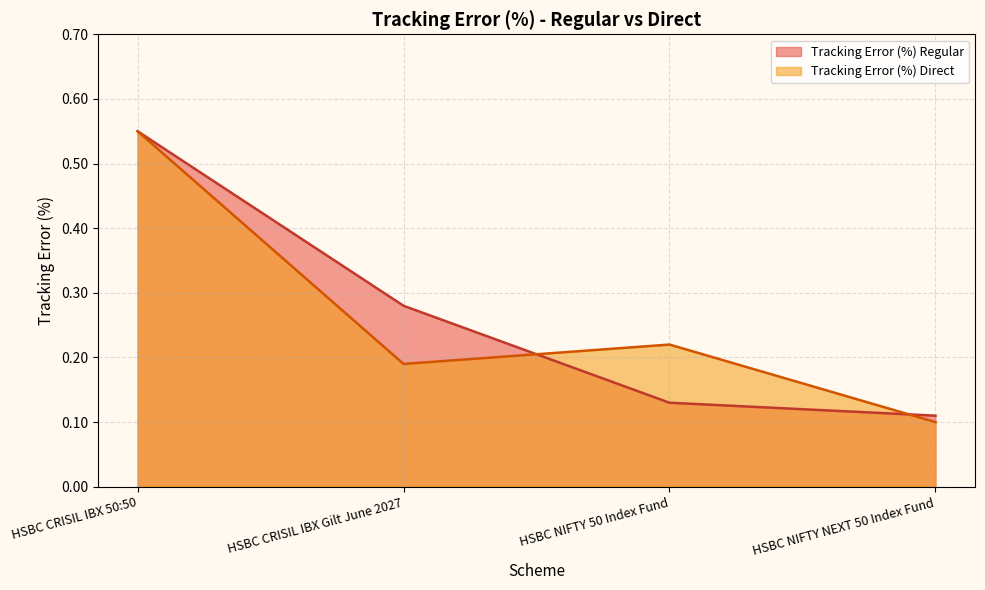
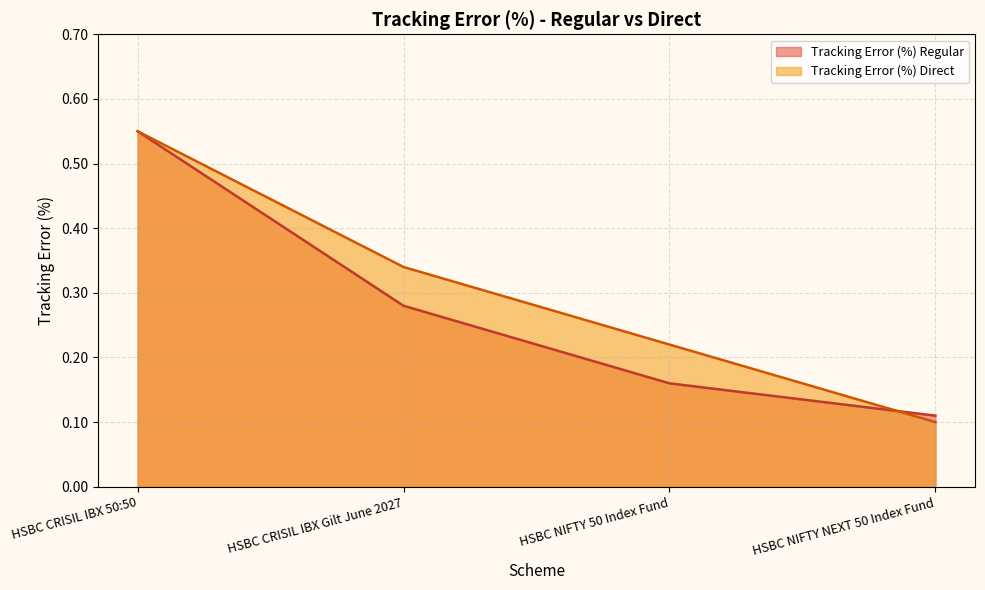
  {
    "Tracking Error (%) Regular": {
      "HSBC CRISIL IBX Gilt June 2027": 0.28,
-     "HSBC NIFTY 50 Index Fund": 0.13,
+     "HSBC NIFTY 50 Index Fund": 0.16,
      "HSBC NIFTY NEXT 50 Index Fund": 0.11
    },
    "Tracking Error (%) Direct": {
-     "HSBC CRISIL IBX Gilt June 2027": 0.19,
+     "HSBC CRISIL IBX Gilt June 2027": 0.34,
      "HSBC NIFTY 50 Index Fund": 0.22,
      "HSBC NIFTY NEXT 50 Index Fund": 0.10
    }
  }
